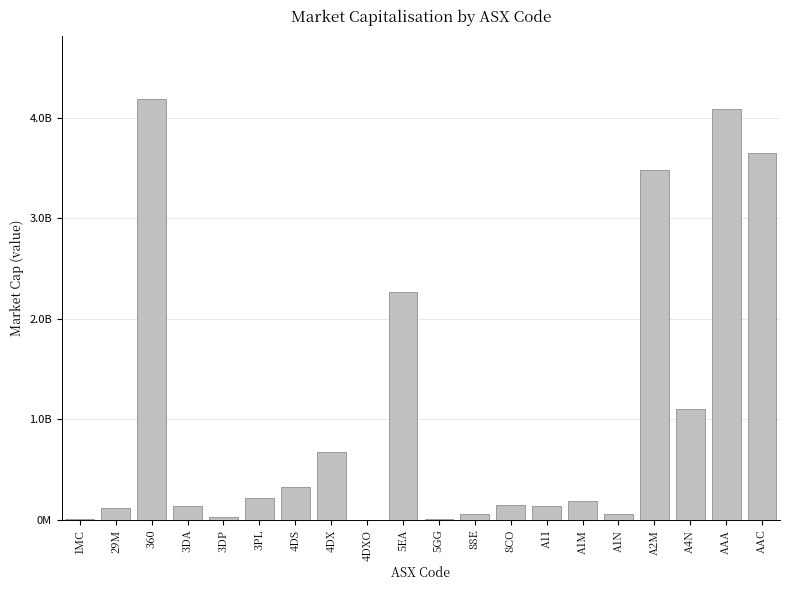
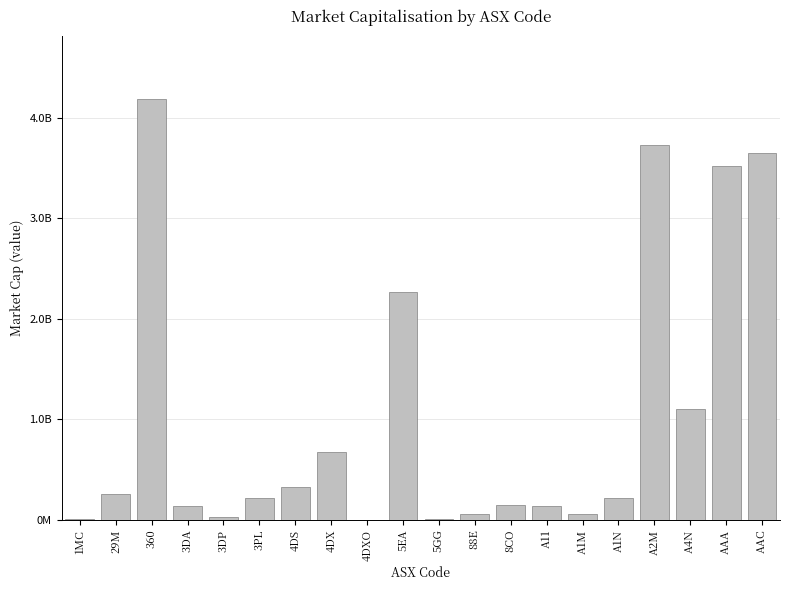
  {
-   "29M": 120000000,
+   "29M": 260000000,
    "360": 4180000000,
    "3DA": 130000000,
    "3DP": 30000000,
    "3PL": 220000000,
    "4DS": 330000000,
    "4DX": 680000000,
    "5EA": 2270000000,
    "88E": 60000000,
    "8CO": 150000000,
    "A11": 140000000,
-   "A1M": 180000000,
-   "A1N": 60000000,
-   "A2M": 3480000000,
+   "A1M": 60000000,
+   "A1N": 220000000,
+   "A2M": 3730000000,
    "A4N": 1100000000,
-   "AAA": 4080000000,
+   "AAA": 3520000000,
    "AAC": 3650000000
  }
